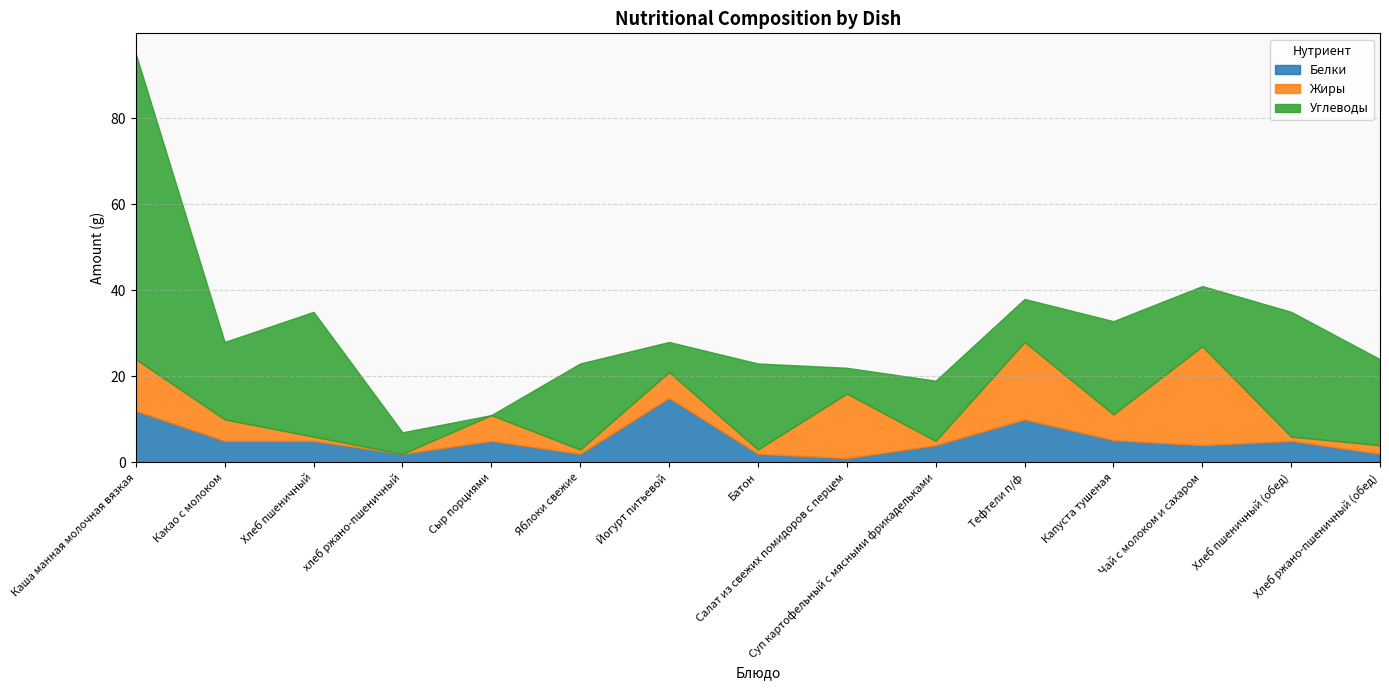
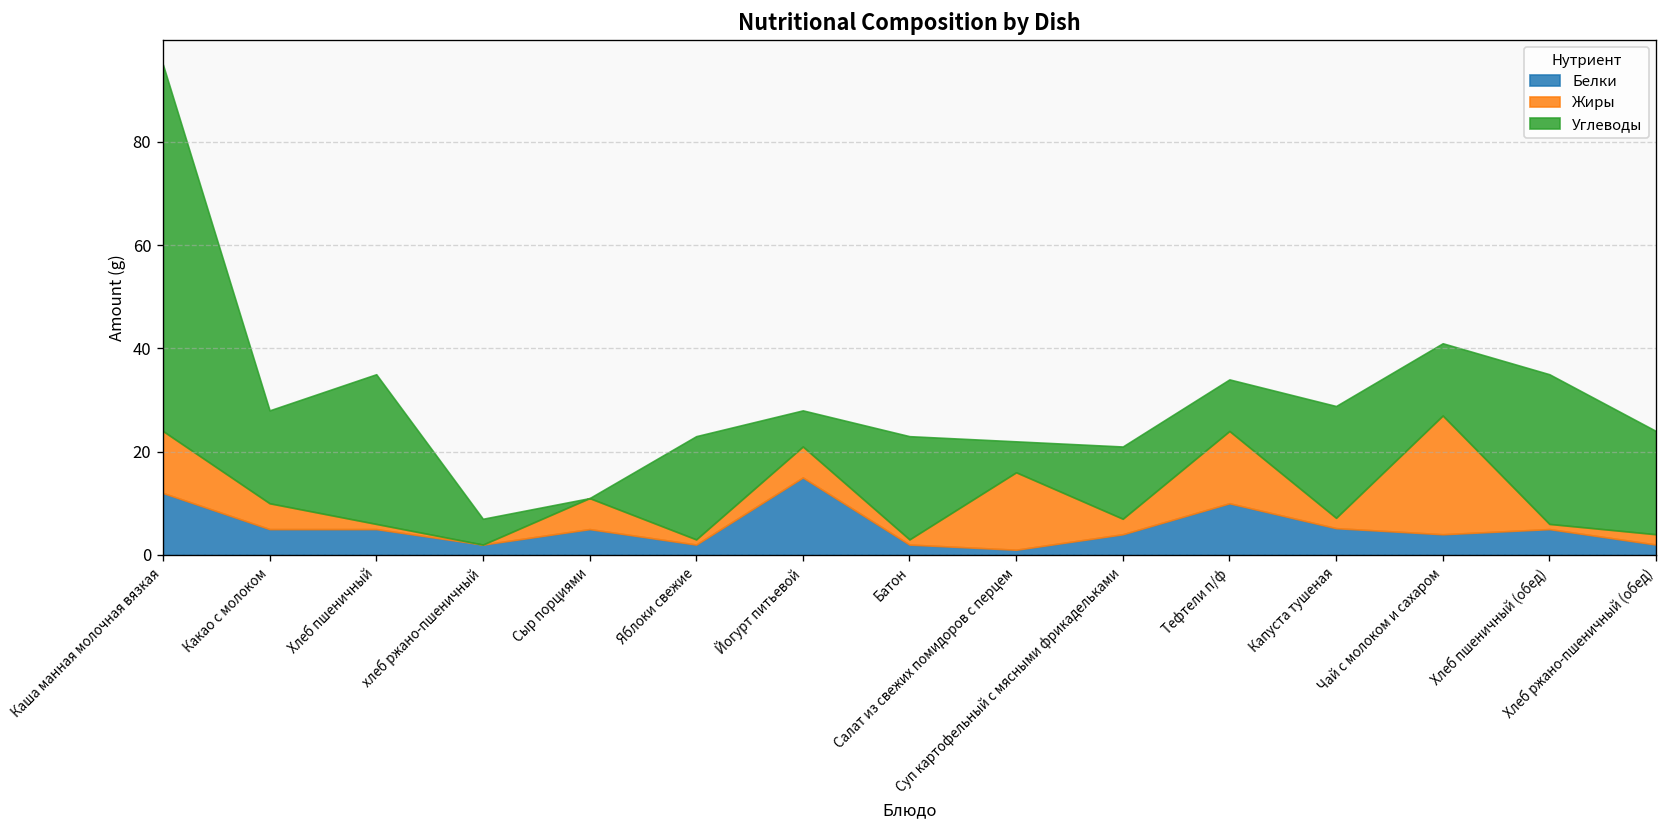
  {
    "Белки": {
      "Каша манная молочная вязкая": 12,
      "Какао с молоком": 5,
      "Хлеб пшеничный": 5,
      "Сыр порциями": 5,
      "Яблоки свежие": 2,
      "Йогурт питьевой": 15,
      "Батон": 2,
      "Салат из свежих помидоров с перцем": 1,
      "Суп картофельный с мясными фрикадельками": 4,
      "Тефтели п/ф": 10,
      "Капуста тушеная": 5,
      "Чай с молоком и сахаром": 4,
      "Хлеб пшеничный (обед)": 5,
      "Хлеб ржано-пшеничный (обед)": 2
    },
    "Жиры": {
      "Каша манная молочная вязкая": 12,
      "Какао с молоком": 5,
      "Хлеб пшеничный": 1,
      "Яблоки свежие": 1,
      "Йогурт питьевой": 6,
      "Батон": 1,
      "Салат из свежих помидоров с перцем": 15,
-     "Суп картофельный с мясными фрикадельками": 1,
-     "Тефтели п/ф": 18,
-     "Капуста тушеная": 6,
+     "Суп картофельный с мясными фрикадельками": 3,
+     "Тефтели п/ф": 14,
+     "Капуста тушеная": 2,
      "Чай с молоком и сахаром": 23,
      "Хлеб пшеничный (обед)": 1,
      "Хлеб ржано-пшеничный (обед)": 2
    },
    "Углеводы": {
      "Каша манная молочная вязкая": 71,
      "Какао с молоком": 18,
      "Хлеб пшеничный": 29,
      "хлеб ржано-пшеничный": 5,
      "Яблоки свежие": 20,
      "Йогурт питьевой": 7,
      "Батон": 20,
      "Салат из свежих помидоров с перцем": 6,
      "Суп картофельный с мясными фрикадельками": 14,
      "Тефтели п/ф": 10,
      "Капуста тушеная": 22,
      "Чай с молоком и сахаром": 14,
      "Хлеб пшеничный (обед)": 29,
      "Хлеб ржано-пшеничный (обед)": 20
    }
  }
